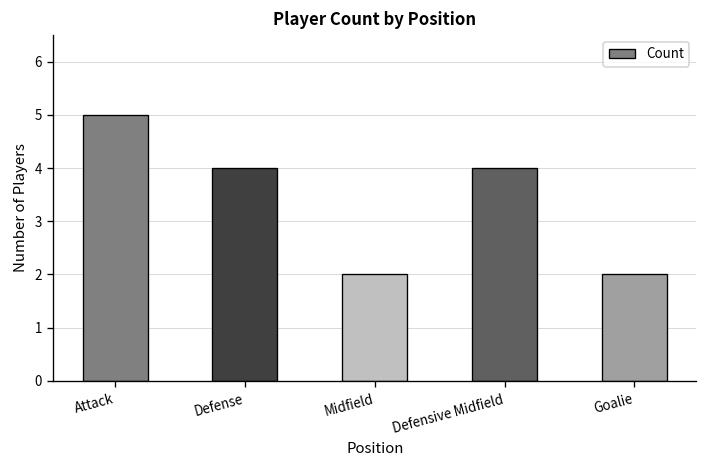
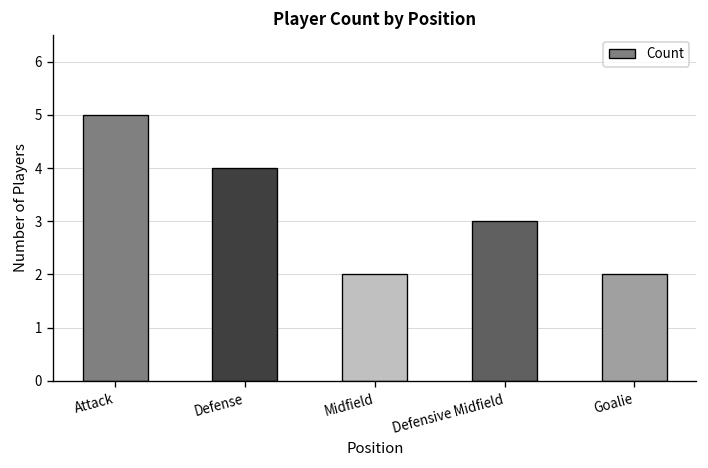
  {
    "Attack": 5,
    "Defense": 4,
    "Midfield": 2,
-   "Defensive Midfield": 4,
+   "Defensive Midfield": 3,
    "Goalie": 2
  }
